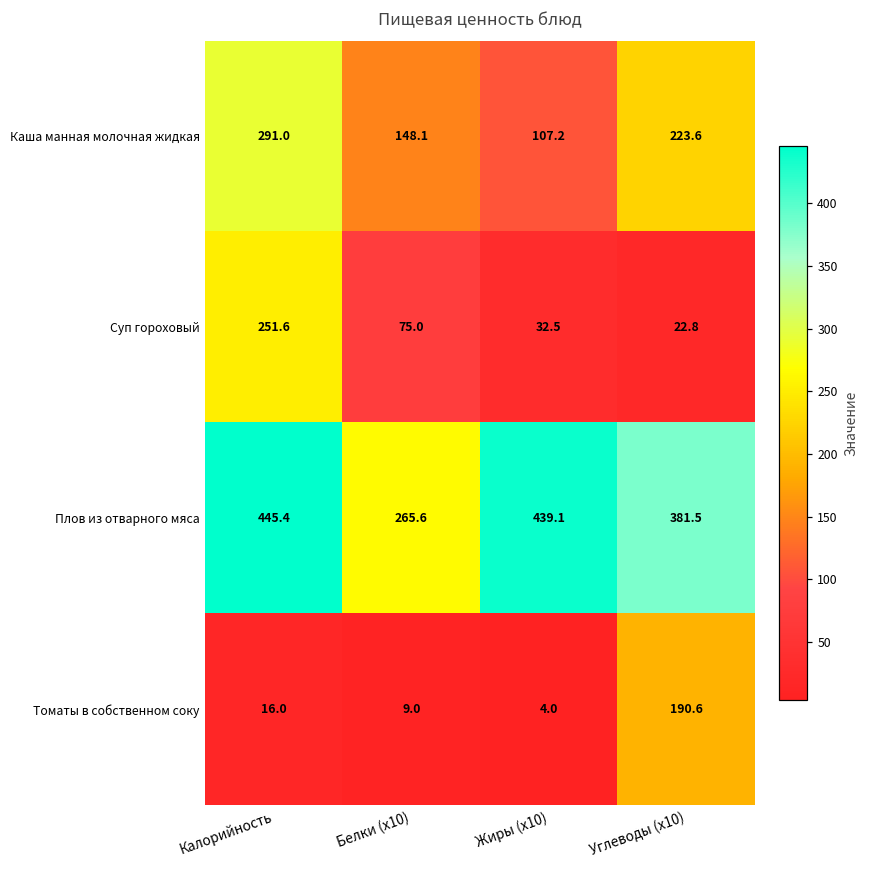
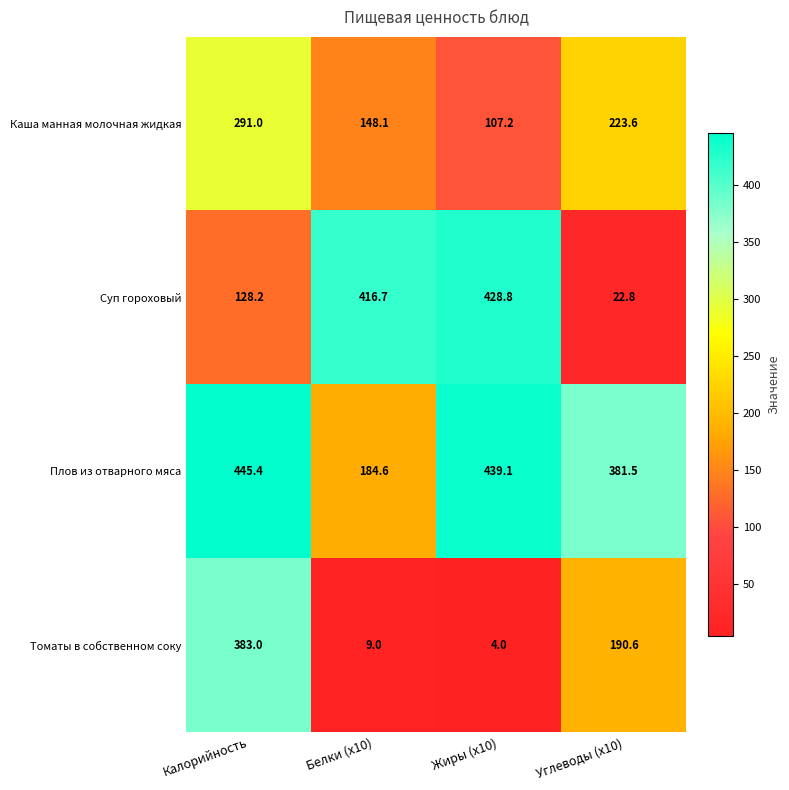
  {
    "Каша манная молочная жидкая": {
      "Калорийность": 291.0,
      "Белки (x10)": 148.1,
      "Жиры (x10)": 107.2,
      "Углеводы (x10)": 223.6
    },
    "Суп гороховый": {
-     "Калорийность": 251.6,
-     "Белки (x10)": 75.0,
-     "Жиры (x10)": 32.5,
+     "Калорийность": 128.2,
+     "Белки (x10)": 416.7,
+     "Жиры (x10)": 428.8,
      "Углеводы (x10)": 22.8
    },
    "Плов из отварного мяса": {
      "Калорийность": 445.4,
-     "Белки (x10)": 265.6,
+     "Белки (x10)": 184.6,
      "Жиры (x10)": 439.1,
      "Углеводы (x10)": 381.5
    },
    "Томаты в собственном соку": {
-     "Калорийность": 16.0,
+     "Калорийность": 383.0,
      "Белки (x10)": 9.0,
      "Жиры (x10)": 4.0,
      "Углеводы (x10)": 190.6
    }
  }
